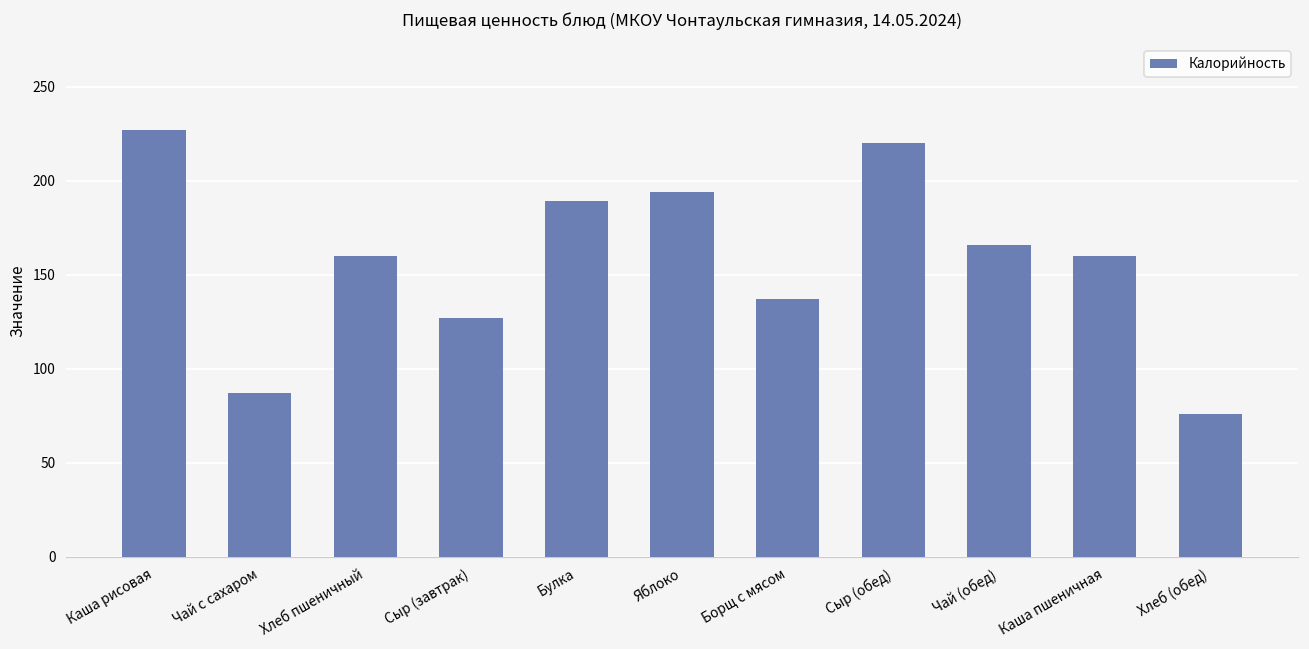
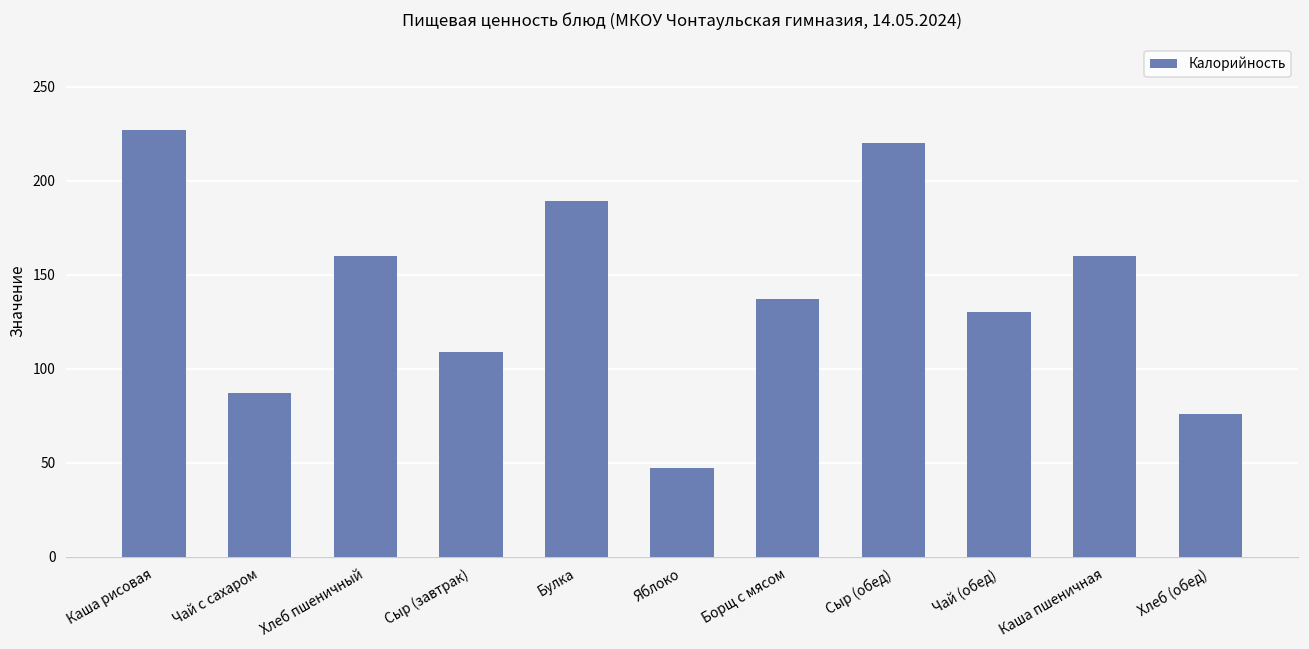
  {
    "Каша рисовая": 227,
    "Чай с сахаром": 87,
    "Хлеб пшеничный": 160,
-   "Сыр (завтрак)": 127,
+   "Сыр (завтрак)": 109,
    "Булка": 189,
-   "Яблоко": 194,
+   "Яблоко": 47,
    "Борщ с мясом": 137,
    "Сыр (обед)": 220,
-   "Чай (обед)": 166,
+   "Чай (обед)": 130,
    "Каша пшеничная": 160,
    "Хлеб (обед)": 76
  }
